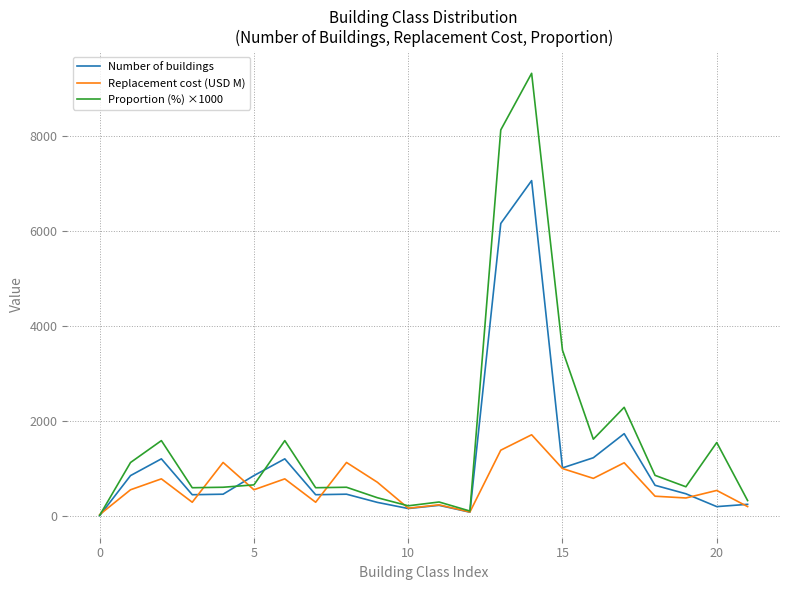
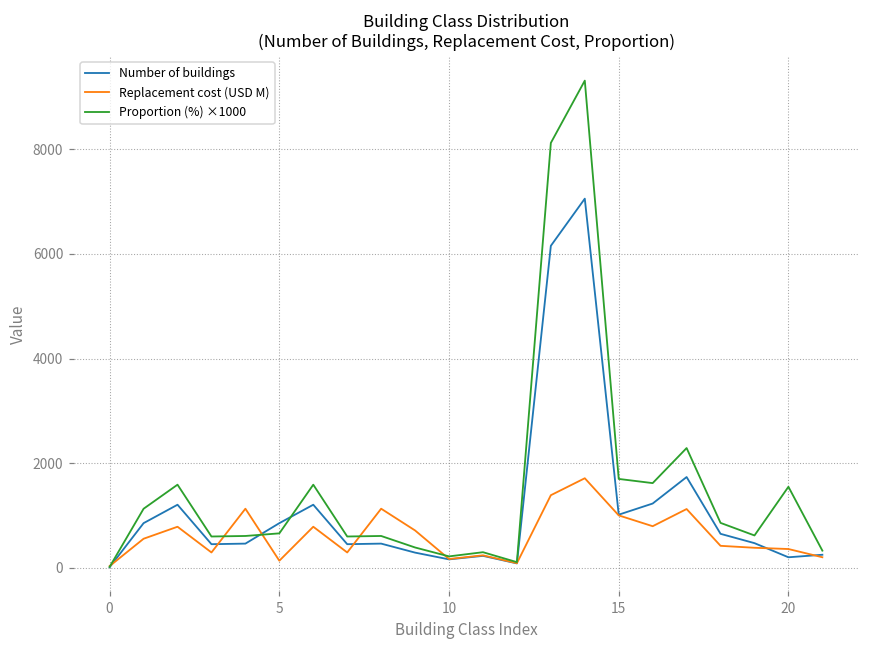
  {
    "Number of buildings": {
      "5": 900,
      "20": 200
    },
    "Replacement cost (USD M)": {
-     "5": 600,
-     "20": 500
+     "5": 100,
+     "20": 400
    },
    "Proportion (%) ×1000": {
      "5": 700,
-     "15": 3500,
+     "15": 1700,
      "20": 1600
    }
  }
